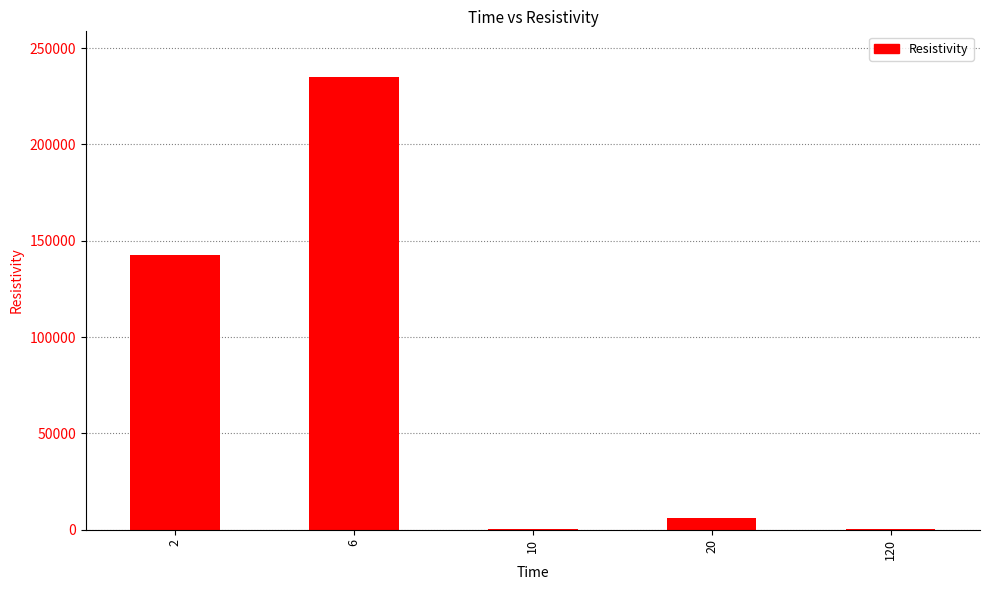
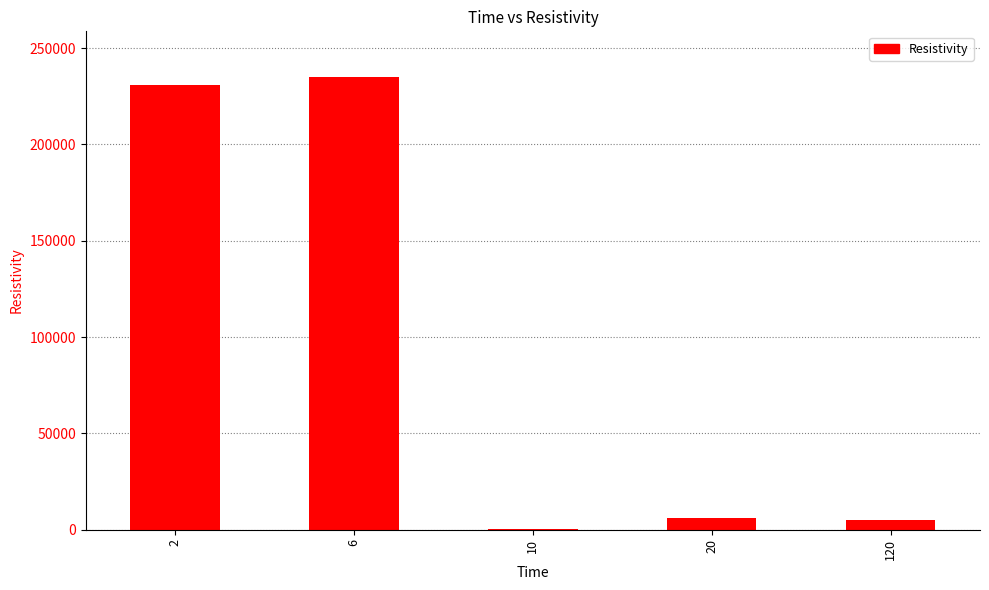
  {
-   "2": 143000,
+   "2": 231000,
    "6": 235000,
    "20": 6000,
-   "120": 1000
+   "120": 5000
  }
